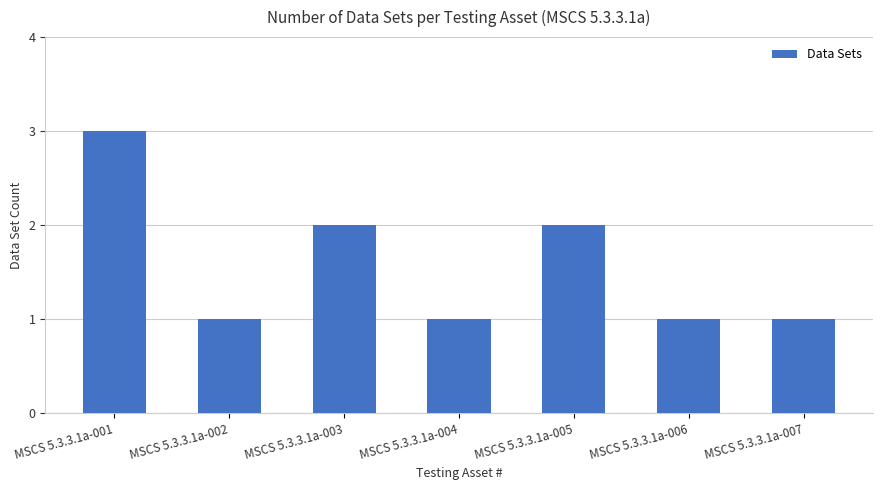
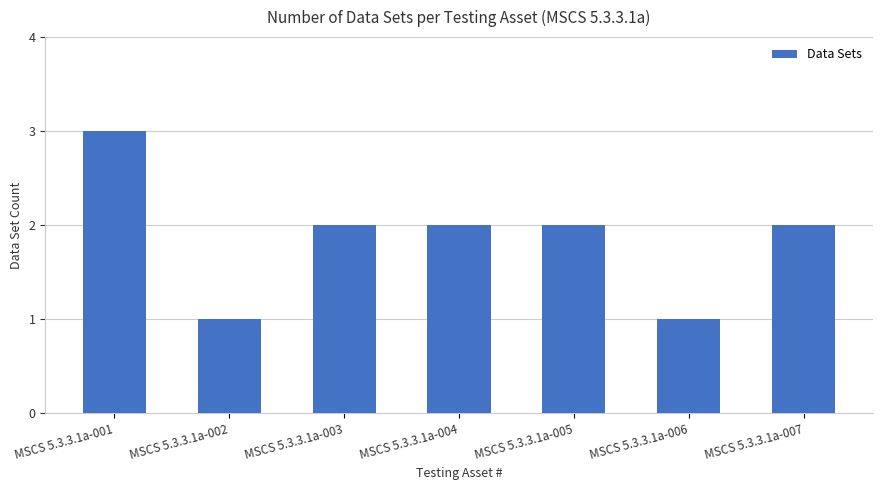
  {
    "MSCS 5.3.3.1a-001": 3,
    "MSCS 5.3.3.1a-002": 1,
    "MSCS 5.3.3.1a-003": 2,
-   "MSCS 5.3.3.1a-004": 1,
+   "MSCS 5.3.3.1a-004": 2,
    "MSCS 5.3.3.1a-005": 2,
    "MSCS 5.3.3.1a-006": 1,
-   "MSCS 5.3.3.1a-007": 1
+   "MSCS 5.3.3.1a-007": 2
  }
